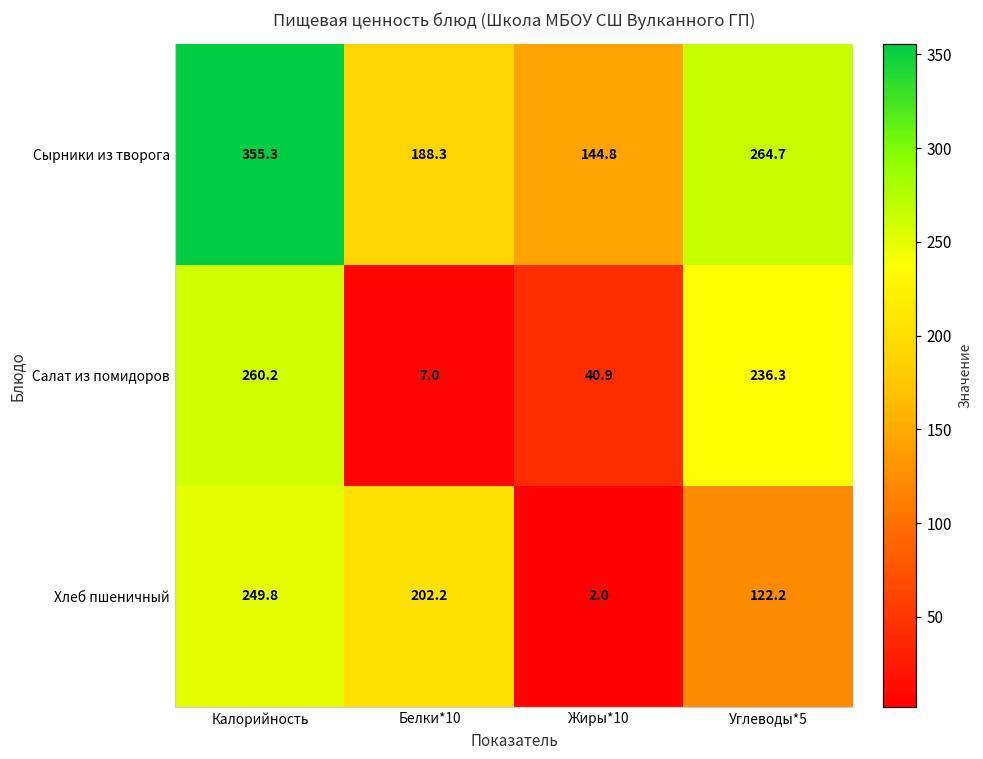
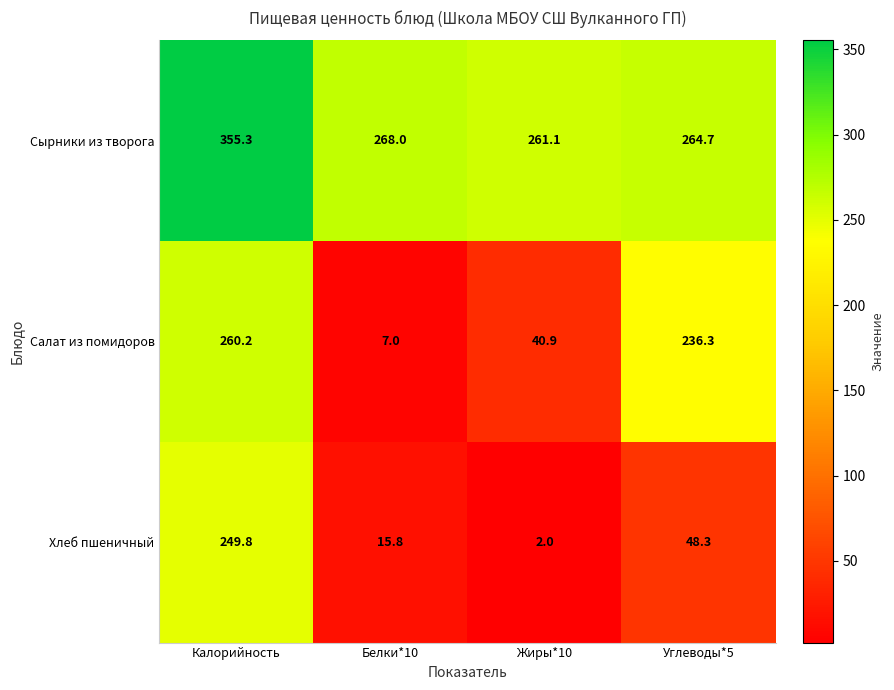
  {
    "Сырники из творога": {
      "Калорийность": 355.3,
-     "Белки*10": 188.3,
-     "Жиры*10": 144.8,
+     "Белки*10": 268.0,
+     "Жиры*10": 261.1,
      "Углеводы*5": 264.7
    },
    "Салат из помидоров": {
      "Калорийность": 260.2,
      "Белки*10": 7.0,
      "Жиры*10": 40.9,
      "Углеводы*5": 236.3
    },
    "Хлеб пшеничный": {
      "Калорийность": 249.8,
-     "Белки*10": 202.2,
+     "Белки*10": 15.8,
      "Жиры*10": 2.0,
-     "Углеводы*5": 122.2
+     "Углеводы*5": 48.3
    }
  }
